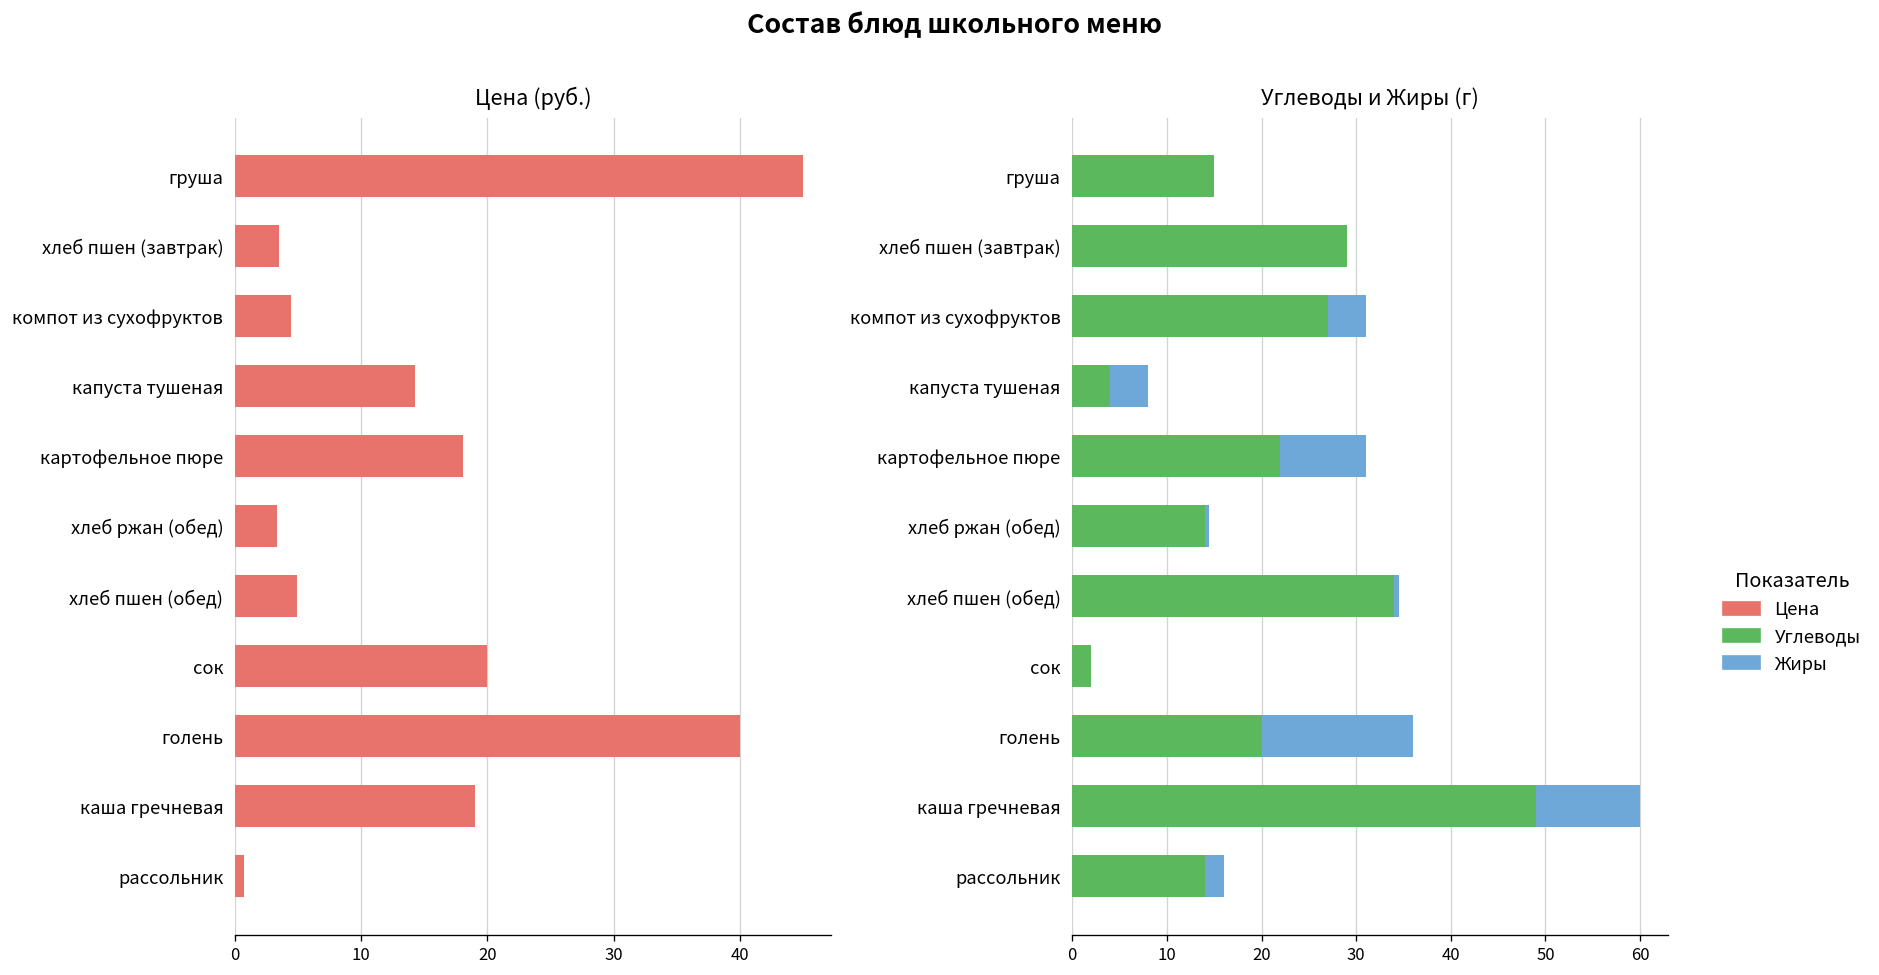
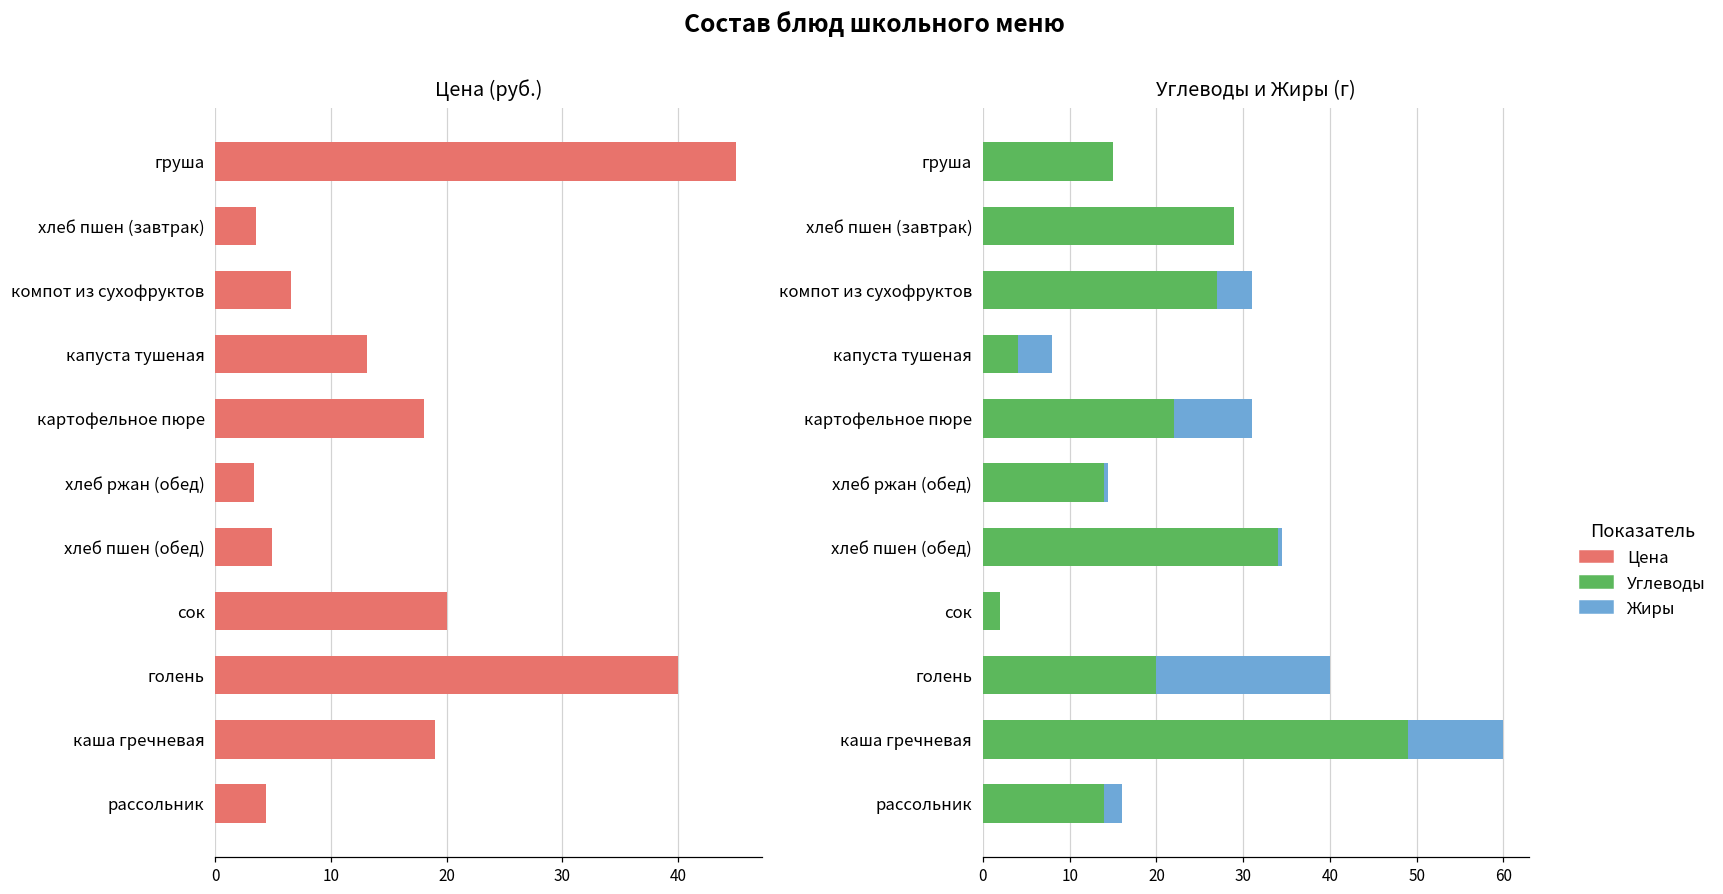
  {
    "Цена (руб.)": {
      "груша": 45.0,
      "хлеб пшен (завтрак)": 3.5,
-     "компот из сухофруктов": 4.4,
-     "капуста тушеная": 14.3,
+     "компот из сухофруктов": 6.5,
+     "капуста тушеная": 13.1,
      "картофельное пюре": 18.0,
      "хлеб ржан (обед)": 3.4,
      "хлеб пшен (обед)": 4.9,
      "сок": 20.0,
      "голень": 40.0,
      "каша гречневая": 19.0,
-     "рассольник": 0.7
+     "рассольник": 4.4
    },
    "Углеводы и Жиры (г)": {
      "Углеводы": {
        "груша": 15,
        "хлеб пшен (завтрак)": 29,
        "компот из сухофруктов": 27,
        "капуста тушеная": 4,
        "картофельное пюре": 22,
        "хлеб ржан (обед)": 14,
        "хлеб пшен (обед)": 34,
        "сок": 2,
        "голень": 20,
        "каша гречневая": 49,
        "рассольник": 14
      },
      "Жиры": {
        "груша": 0,
        "хлеб пшен (завтрак)": 0,
        "компот из сухофруктов": 4,
        "капуста тушеная": 4,
        "картофельное пюре": 9,
        "хлеб ржан (обед)": 0,
        "хлеб пшен (обед)": 1,
        "сок": 0,
-       "голень": 16,
+       "голень": 20,
        "каша гречневая": 11,
        "рассольник": 2
      }
    }
  }
